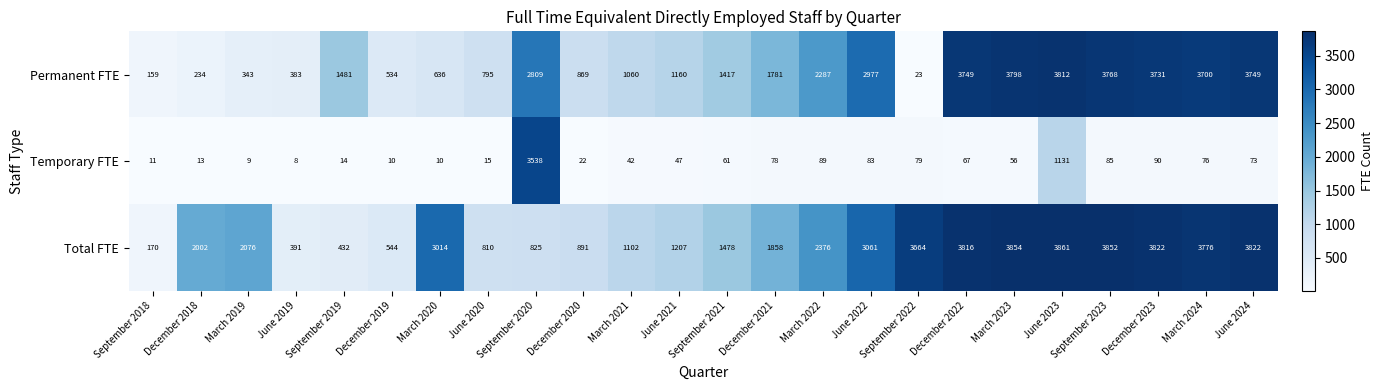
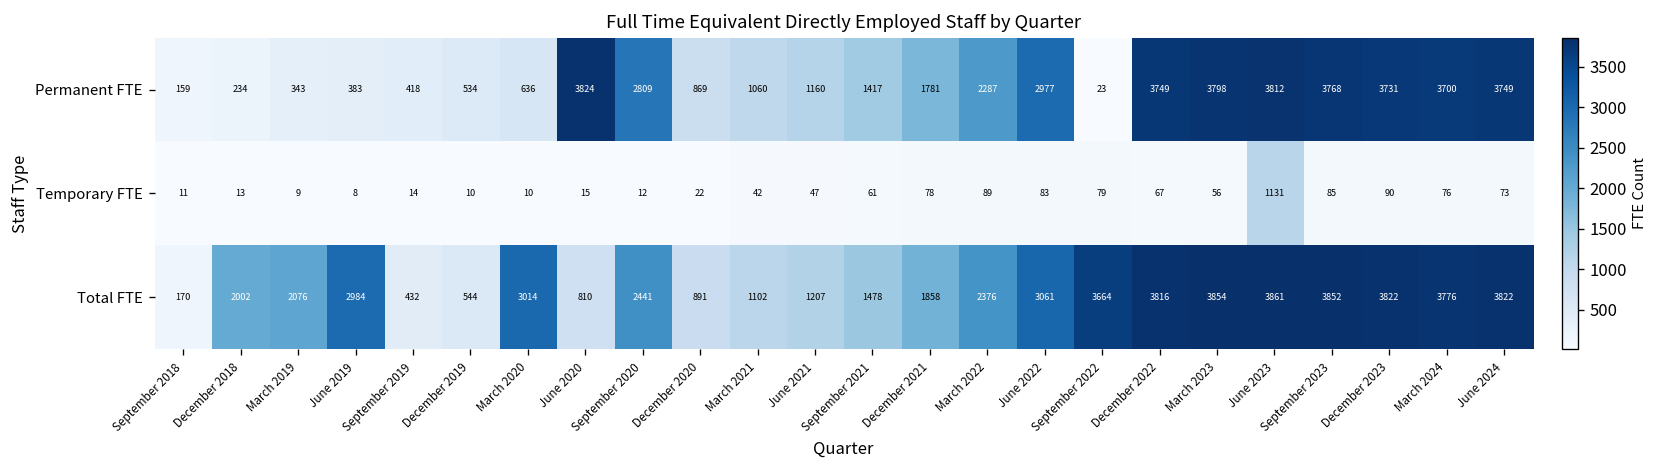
  {
    "Permanent FTE": {
      "September 2018": 159,
      "December 2018": 234,
      "March 2019": 343,
      "June 2019": 383,
-     "September 2019": 1481,
+     "September 2019": 418,
      "December 2019": 534,
      "March 2020": 636,
-     "June 2020": 795,
+     "June 2020": 3824,
      "September 2020": 2809,
      "December 2020": 869,
      "March 2021": 1060,
      "June 2021": 1160,
      "September 2021": 1417,
      "December 2021": 1781,
      "March 2022": 2287,
      "June 2022": 2977,
      "September 2022": 23,
      "December 2022": 3749,
      "March 2023": 3798,
      "June 2023": 3812,
      "September 2023": 3768,
      "December 2023": 3731,
      "March 2024": 3700,
      "June 2024": 3749
    },
    "Temporary FTE": {
      "September 2018": 11,
      "December 2018": 13,
      "March 2019": 9,
      "June 2019": 8,
      "September 2019": 14,
      "December 2019": 10,
      "March 2020": 10,
      "June 2020": 15,
-     "September 2020": 3538,
+     "September 2020": 12,
      "December 2020": 22,
      "March 2021": 42,
      "June 2021": 47,
      "September 2021": 61,
      "December 2021": 78,
      "March 2022": 89,
      "June 2022": 83,
      "September 2022": 79,
      "December 2022": 67,
      "March 2023": 56,
      "June 2023": 1131,
      "September 2023": 85,
      "December 2023": 90,
      "March 2024": 76,
      "June 2024": 73
    },
    "Total FTE": {
      "September 2018": 170,
      "December 2018": 2002,
      "March 2019": 2076,
-     "June 2019": 391,
+     "June 2019": 2984,
      "September 2019": 432,
      "December 2019": 544,
      "March 2020": 3014,
      "June 2020": 810,
-     "September 2020": 825,
+     "September 2020": 2441,
      "December 2020": 891,
      "March 2021": 1102,
      "June 2021": 1207,
      "September 2021": 1478,
      "December 2021": 1858,
      "March 2022": 2376,
      "June 2022": 3061,
      "September 2022": 3664,
      "December 2022": 3816,
      "March 2023": 3854,
      "June 2023": 3861,
      "September 2023": 3852,
      "December 2023": 3822,
      "March 2024": 3776,
      "June 2024": 3822
    }
  }
